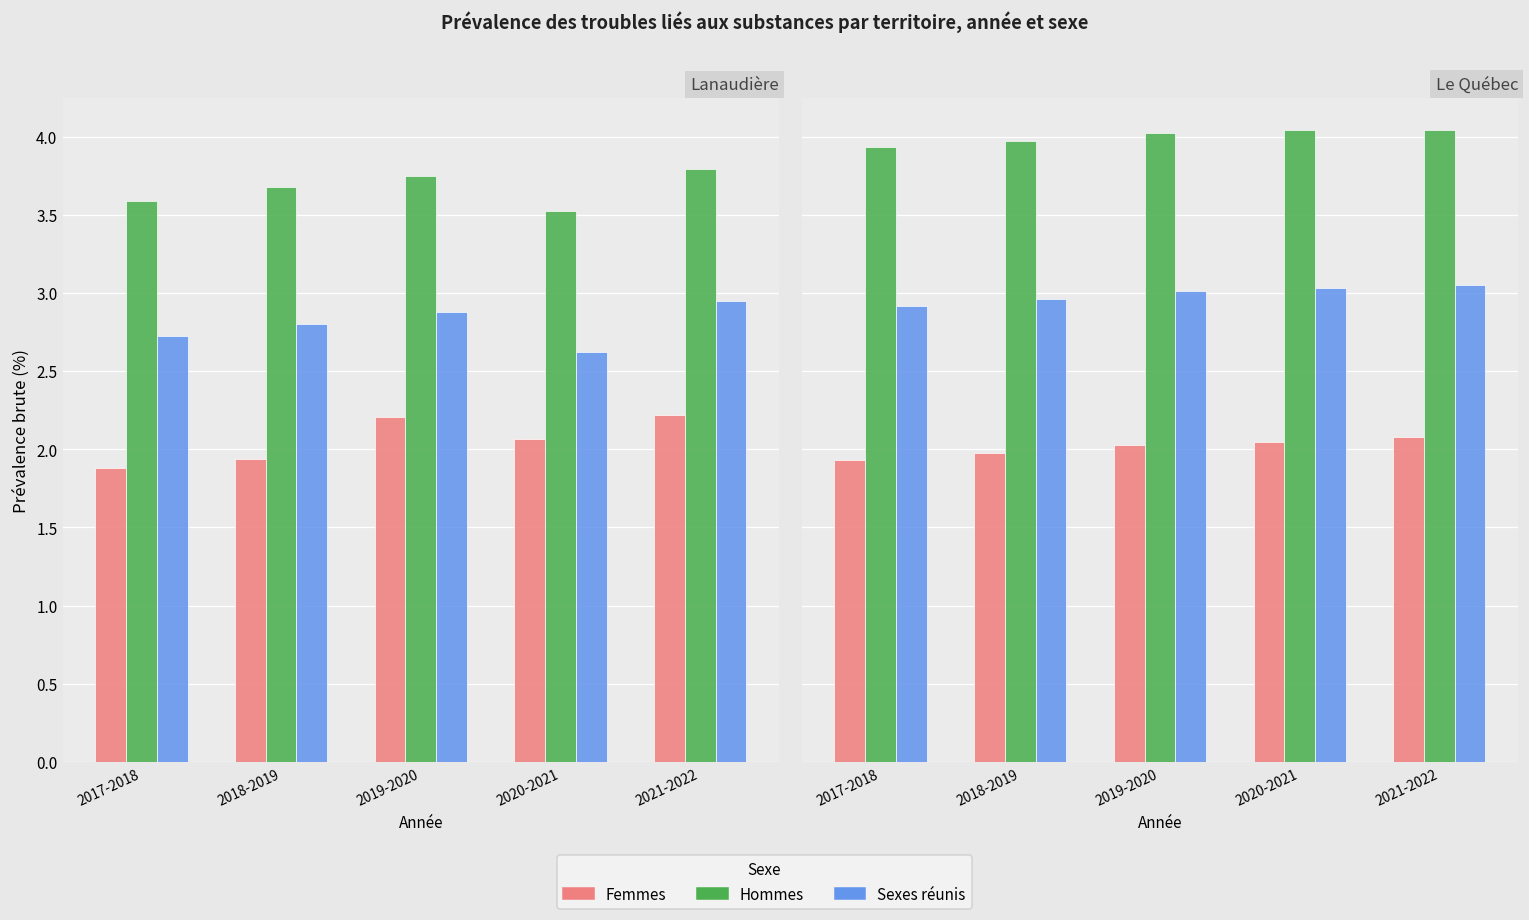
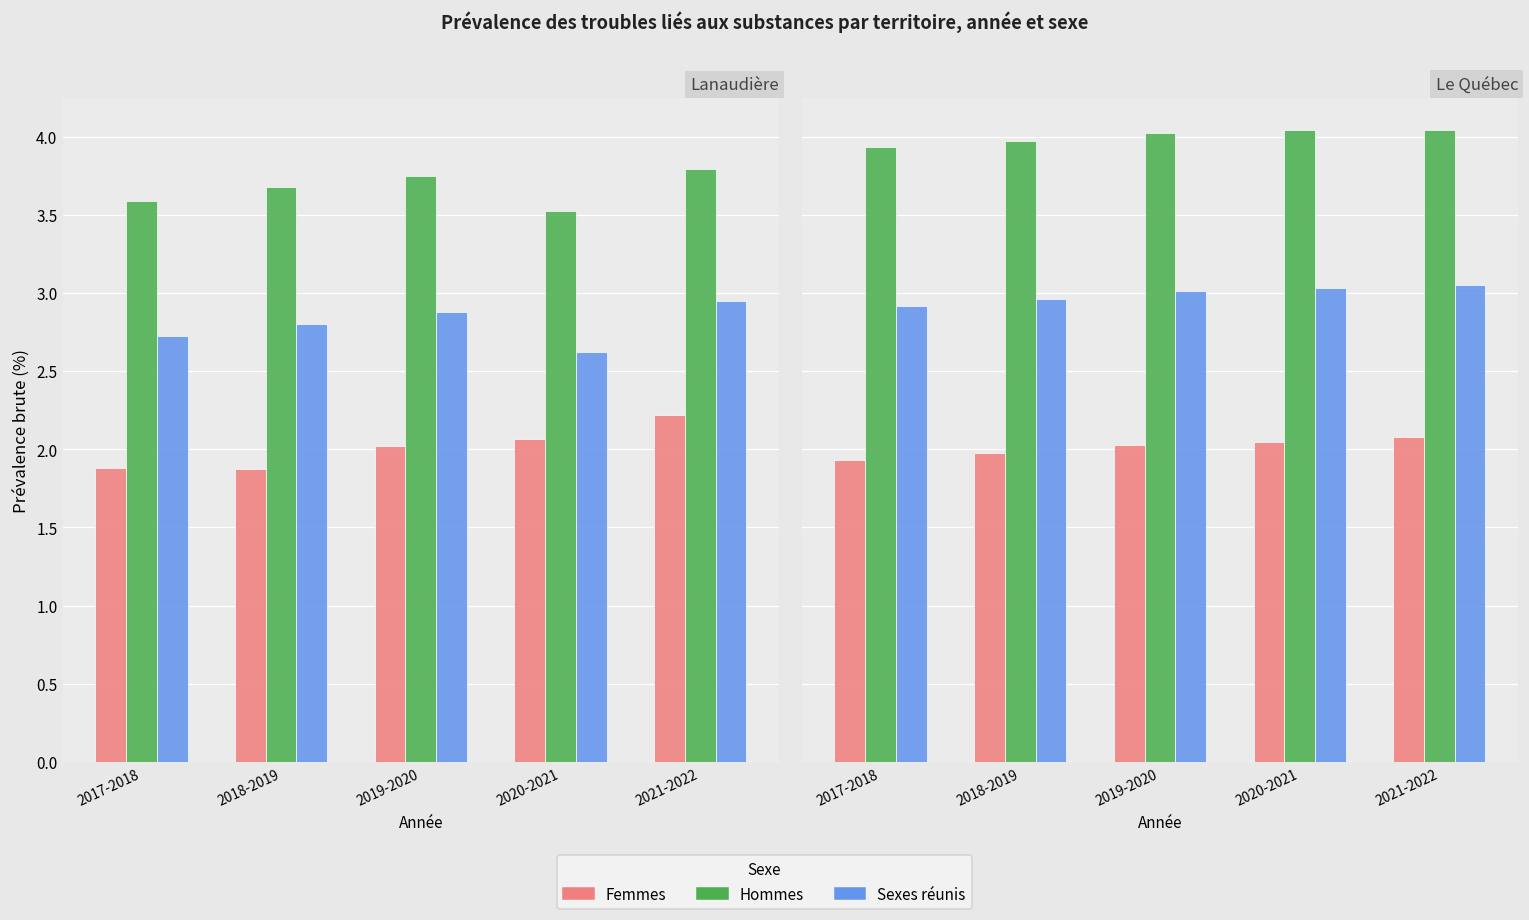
  {
    "Lanaudière": {
      "Femmes": {
        "2017-2018": 1.88,
-       "2018-2019": 1.94,
-       "2019-2020": 2.21,
+       "2018-2019": 1.87,
+       "2019-2020": 2.02,
        "2020-2021": 2.06,
        "2021-2022": 2.22
      },
      "Hommes": {
        "2017-2018": 3.59,
        "2018-2019": 3.68,
        "2019-2020": 3.75,
        "2020-2021": 3.52,
        "2021-2022": 3.79
      },
      "Sexes réunis": {
        "2017-2018": 2.73,
        "2018-2019": 2.80,
        "2019-2020": 2.88,
        "2020-2021": 2.62,
        "2021-2022": 2.95
      }
    }
  }
